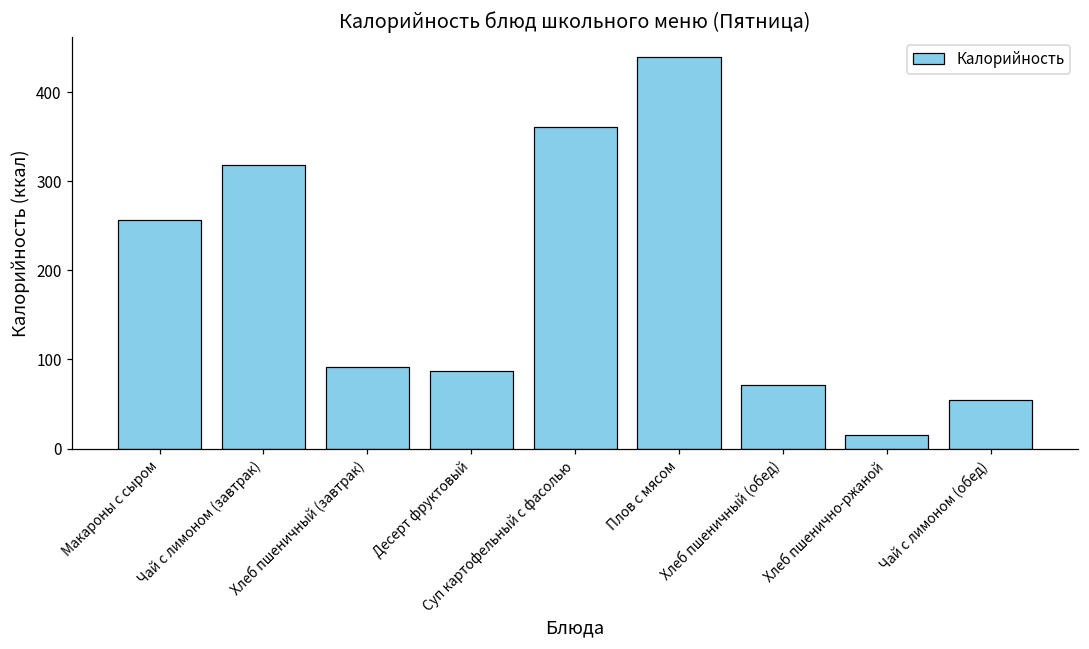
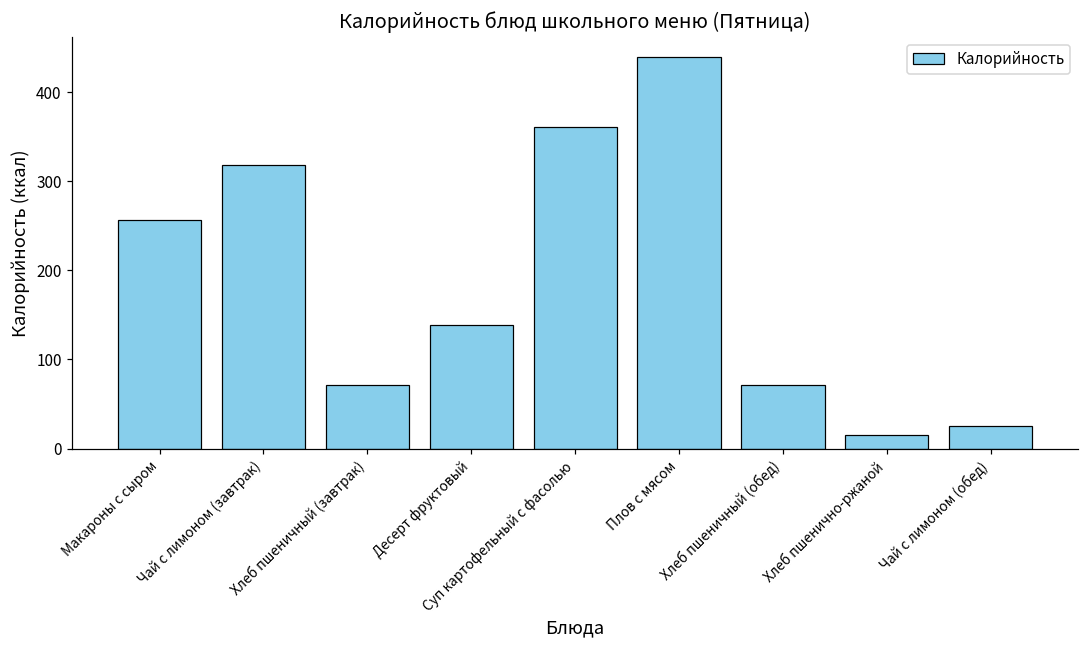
  {
    "Макароны с сыром": 260,
    "Чай с лимоном (завтрак)": 320,
-   "Хлеб пшеничный (завтрак)": 90,
-   "Десерт фруктовый": 90,
+   "Хлеб пшеничный (завтрак)": 70,
+   "Десерт фруктовый": 140,
    "Суп картофельный с фасолью": 360,
    "Плов с мясом": 440,
    "Хлеб пшеничный (обед)": 70,
    "Хлеб пшенично-ржаной": 20,
-   "Чай с лимоном (обед)": 50
+   "Чай с лимоном (обед)": 30
  }
